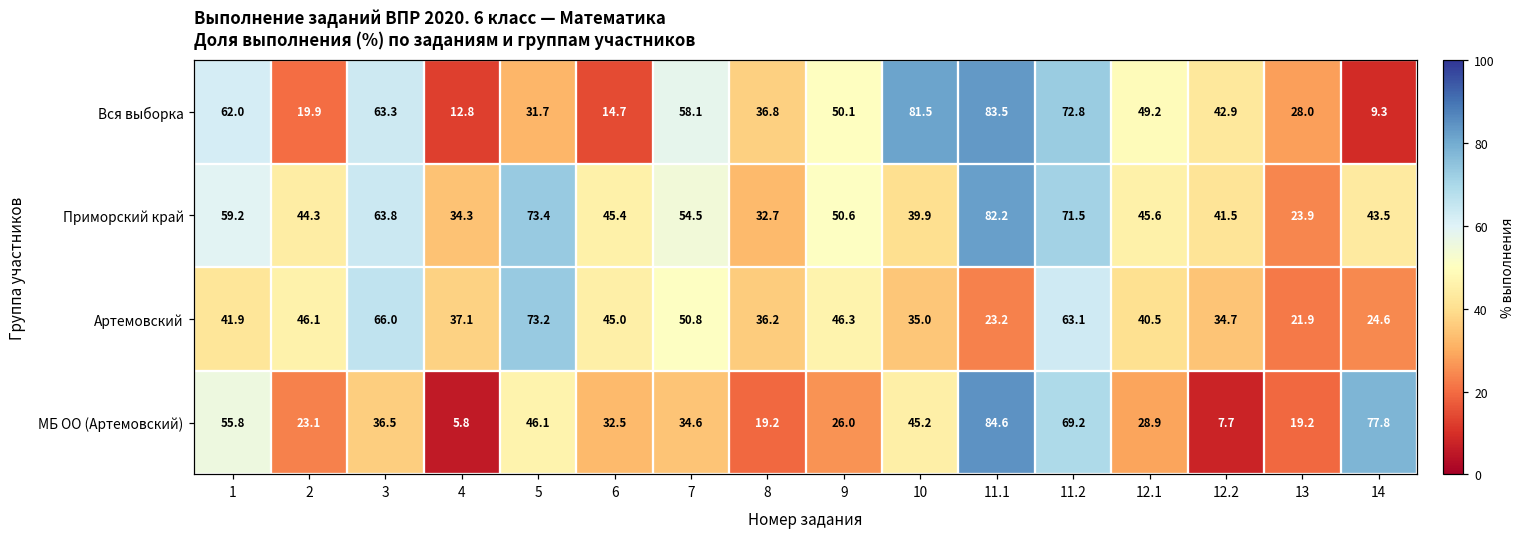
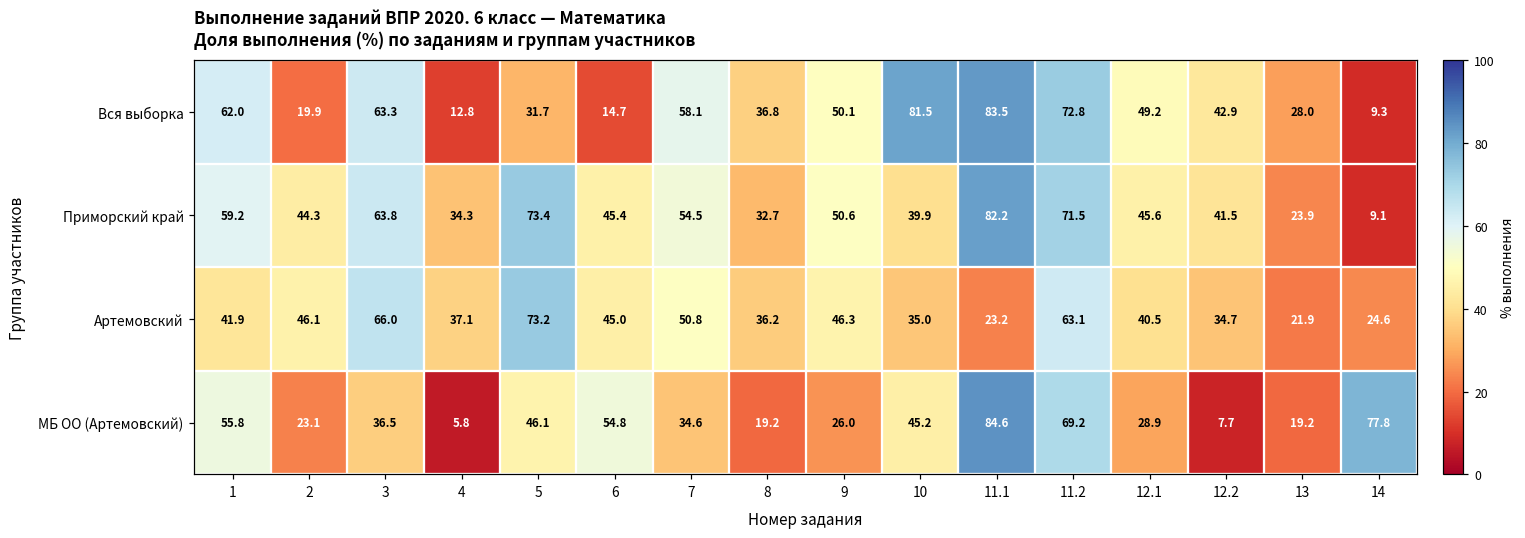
  {
    "Вся выборка": {
      "1": 62.0,
      "2": 19.9,
      "3": 63.3,
      "4": 12.8,
      "5": 31.7,
      "6": 14.7,
      "7": 58.1,
      "8": 36.8,
      "9": 50.1,
      "10": 81.5,
      "11.1": 83.5,
      "11.2": 72.8,
      "12.1": 49.2,
      "12.2": 42.9,
      "13": 28.0,
      "14": 9.3
    },
    "Приморский край": {
      "1": 59.2,
      "2": 44.3,
      "3": 63.8,
      "4": 34.3,
      "5": 73.4,
      "6": 45.4,
      "7": 54.5,
      "8": 32.7,
      "9": 50.6,
      "10": 39.9,
      "11.1": 82.2,
      "11.2": 71.5,
      "12.1": 45.6,
      "12.2": 41.5,
      "13": 23.9,
-     "14": 43.5
+     "14": 9.1
    },
    "Артемовский": {
      "1": 41.9,
      "2": 46.1,
      "3": 66.0,
      "4": 37.1,
      "5": 73.2,
      "6": 45.0,
      "7": 50.8,
      "8": 36.2,
      "9": 46.3,
      "10": 35.0,
      "11.1": 23.2,
      "11.2": 63.1,
      "12.1": 40.5,
      "12.2": 34.7,
      "13": 21.9,
      "14": 24.6
    },
    "МБ ОО (Артемовский)": {
      "1": 55.8,
      "2": 23.1,
      "3": 36.5,
      "4": 5.8,
      "5": 46.1,
-     "6": 32.5,
+     "6": 54.8,
      "7": 34.6,
      "8": 19.2,
      "9": 26.0,
      "10": 45.2,
      "11.1": 84.6,
      "11.2": 69.2,
      "12.1": 28.9,
      "12.2": 7.7,
      "13": 19.2,
      "14": 77.8
    }
  }
